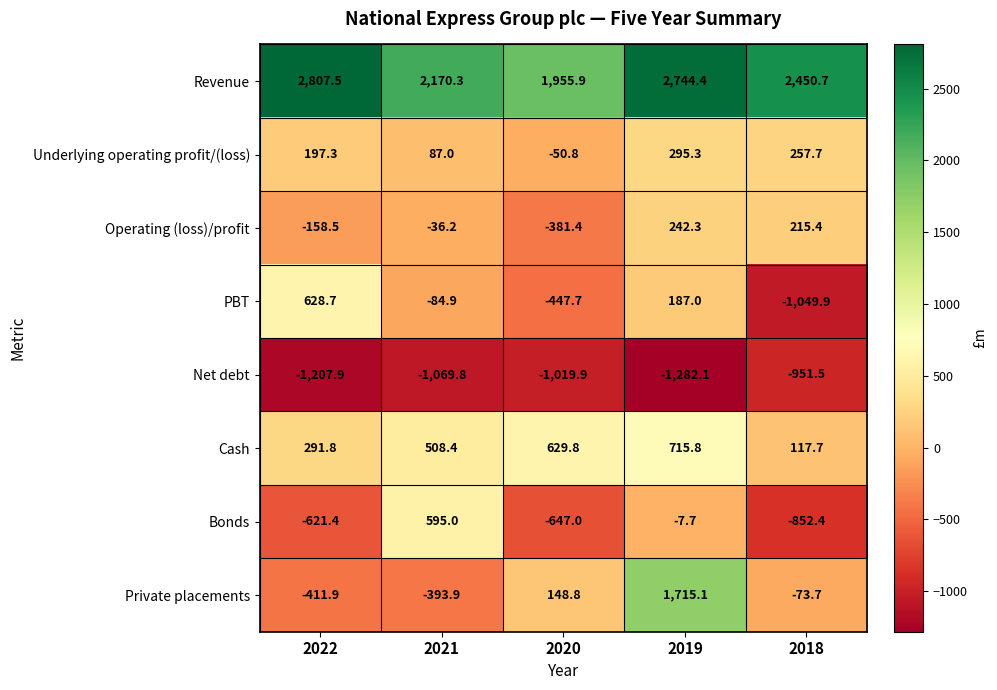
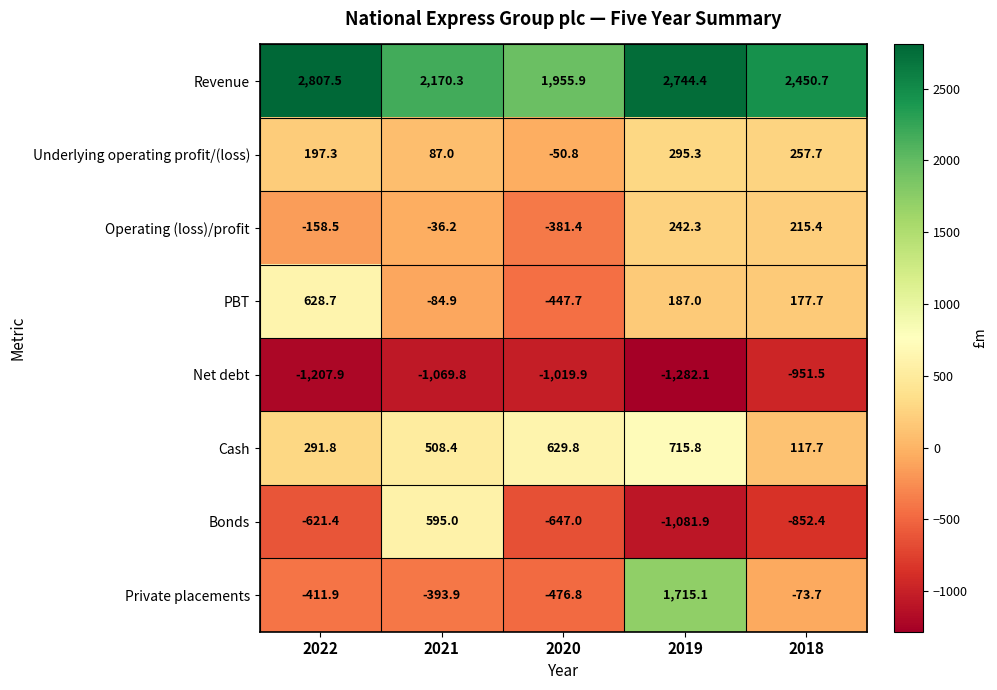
  {
    "Revenue": {
      "2022": "2,807.5",
      "2021": "2,170.3",
      "2020": "1,955.9",
      "2019": "2,744.4",
      "2018": "2,450.7"
    },
    "Underlying operating profit/(loss)": {
      "2022": "197.3",
      "2021": "87.0",
      "2020": "-50.8",
      "2019": "295.3",
      "2018": "257.7"
    },
    "Operating (loss)/profit": {
      "2022": "-158.5",
      "2021": "-36.2",
      "2020": "-381.4",
      "2019": "242.3",
      "2018": "215.4"
    },
    "PBT": {
      "2022": "628.7",
      "2021": "-84.9",
      "2020": "-447.7",
      "2019": "187.0",
-     "2018": "-1,049.9"
+     "2018": "177.7"
    },
    "Net debt": {
      "2022": "-1,207.9",
      "2021": "-1,069.8",
      "2020": "-1,019.9",
      "2019": "-1,282.1",
      "2018": "-951.5"
    },
    "Cash": {
      "2022": "291.8",
      "2021": "508.4",
      "2020": "629.8",
      "2019": "715.8",
      "2018": "117.7"
    },
    "Bonds": {
      "2022": "-621.4",
      "2021": "595.0",
      "2020": "-647.0",
-     "2019": "-7.7",
+     "2019": "-1,081.9",
      "2018": "-852.4"
    },
    "Private placements": {
      "2022": "-411.9",
      "2021": "-393.9",
-     "2020": "148.8",
+     "2020": "-476.8",
      "2019": "1,715.1",
      "2018": "-73.7"
    }
  }
